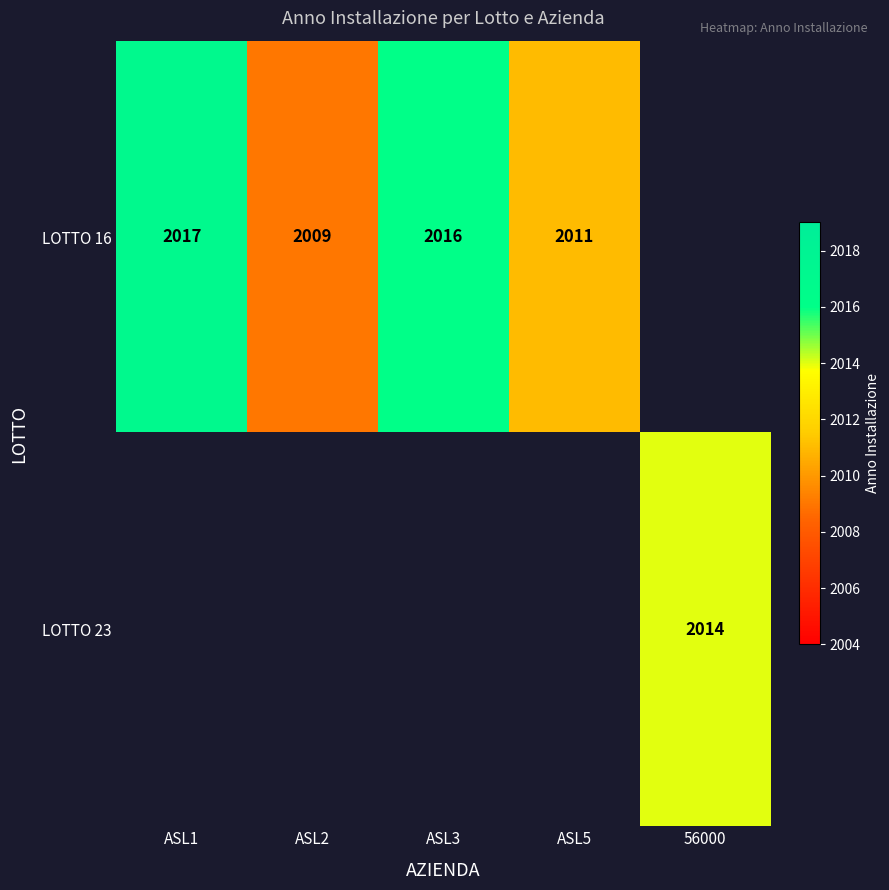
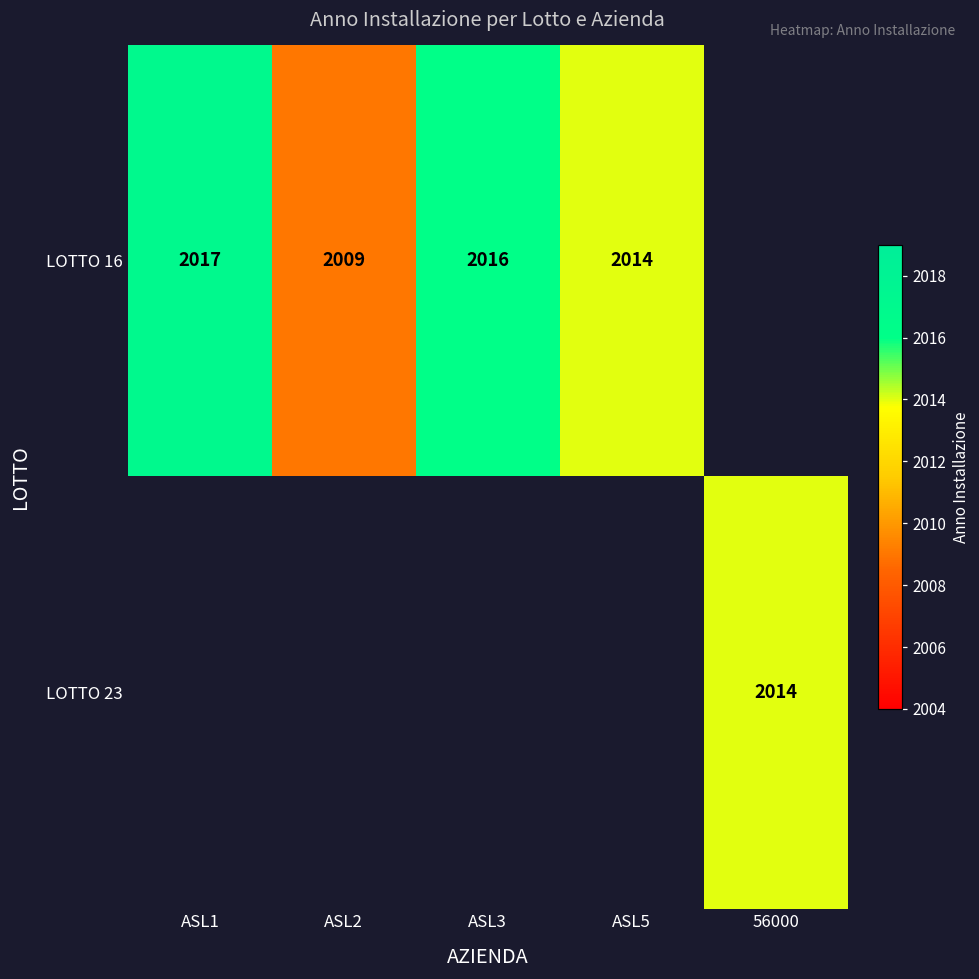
  {
    "LOTTO 16": {
      "ASL1": 2017,
      "ASL2": 2009,
      "ASL3": 2016,
-     "ASL5": 2011
+     "ASL5": 2014
    },
    "LOTTO 23": {
      "56000": 2014
    }
  }
